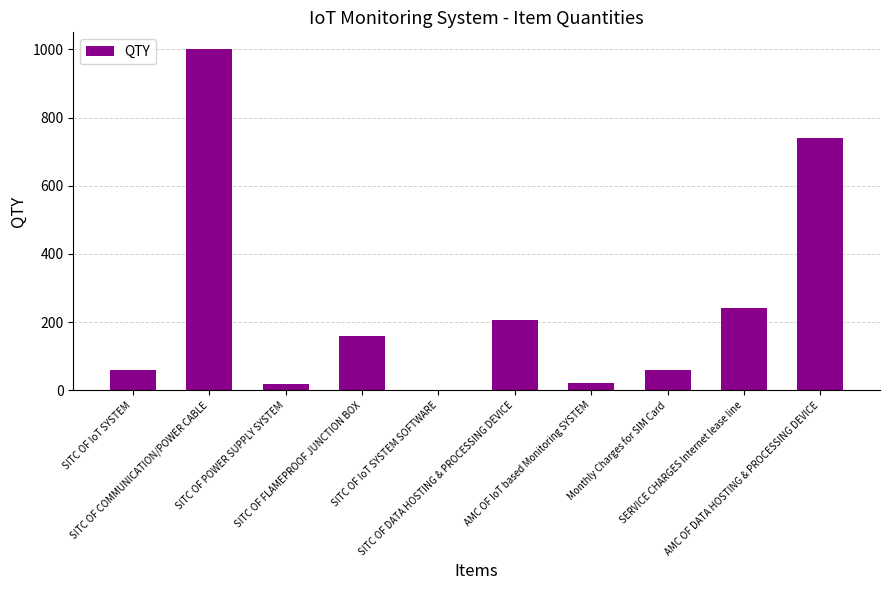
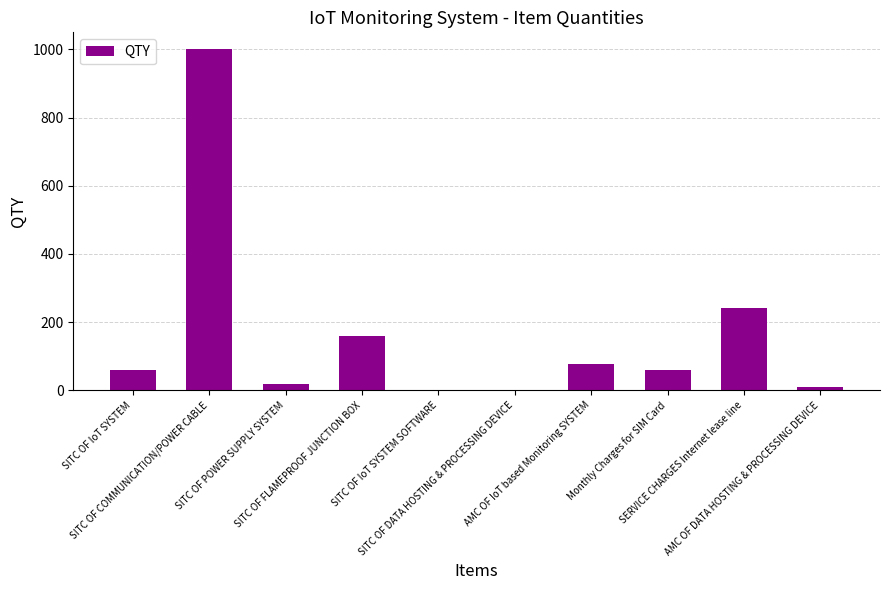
  {
    "SITC OF IoT SYSTEM": 60,
    "SITC OF COMMUNICATION/POWER CABLE": 1000,
    "SITC OF POWER SUPPLY SYSTEM": 20,
    "SITC OF FLAMEPROOF JUNCTION BOX": 160,
-   "SITC OF DATA HOSTING & PROCESSING DEVICE": 210,
-   "AMC OF IoT based Monitoring SYSTEM": 20,
+   "SITC OF DATA HOSTING & PROCESSING DEVICE": 0,
+   "AMC OF IoT based Monitoring SYSTEM": 80,
    "Monthly Charges for SIM Card": 60,
    "SERVICE CHARGES Internet lease line": 240,
-   "AMC OF DATA HOSTING & PROCESSING DEVICE": 740
+   "AMC OF DATA HOSTING & PROCESSING DEVICE": 10
  }
